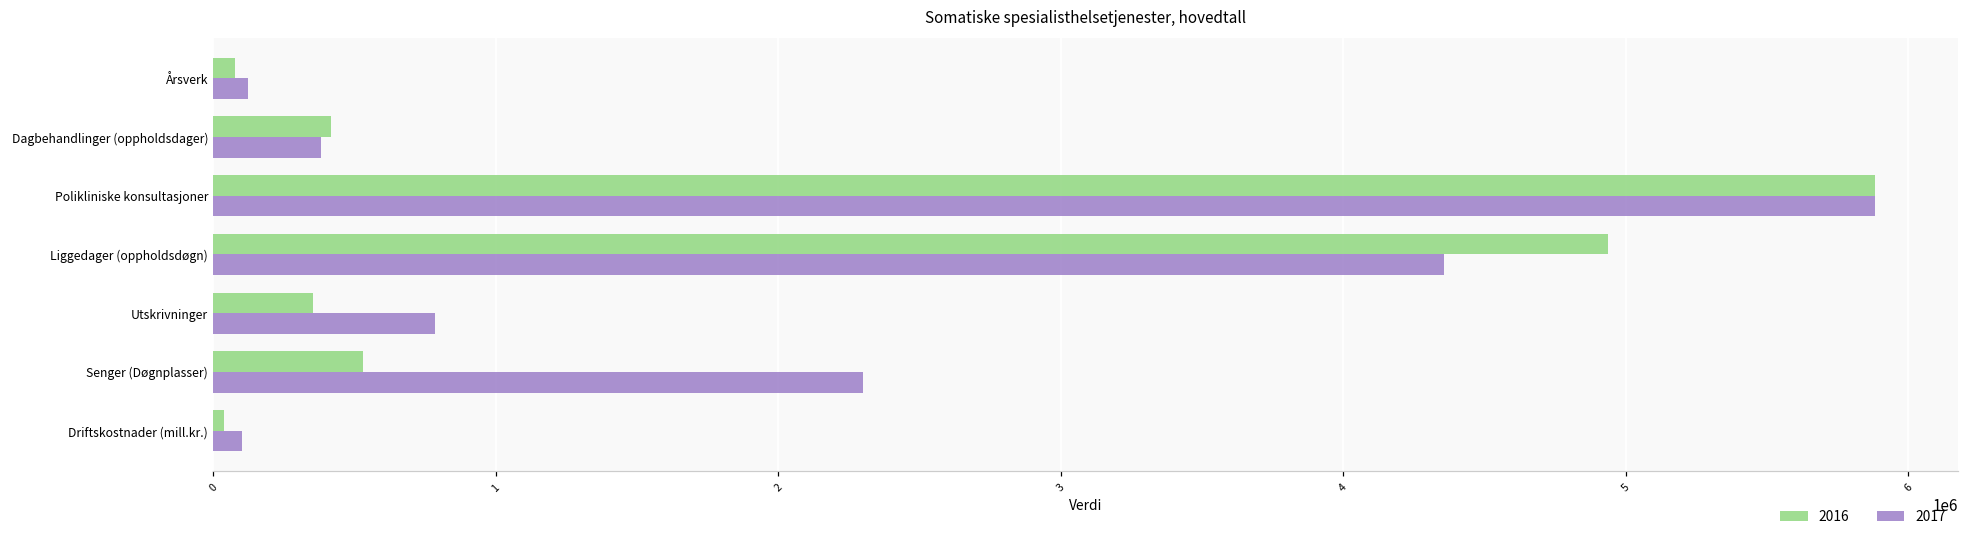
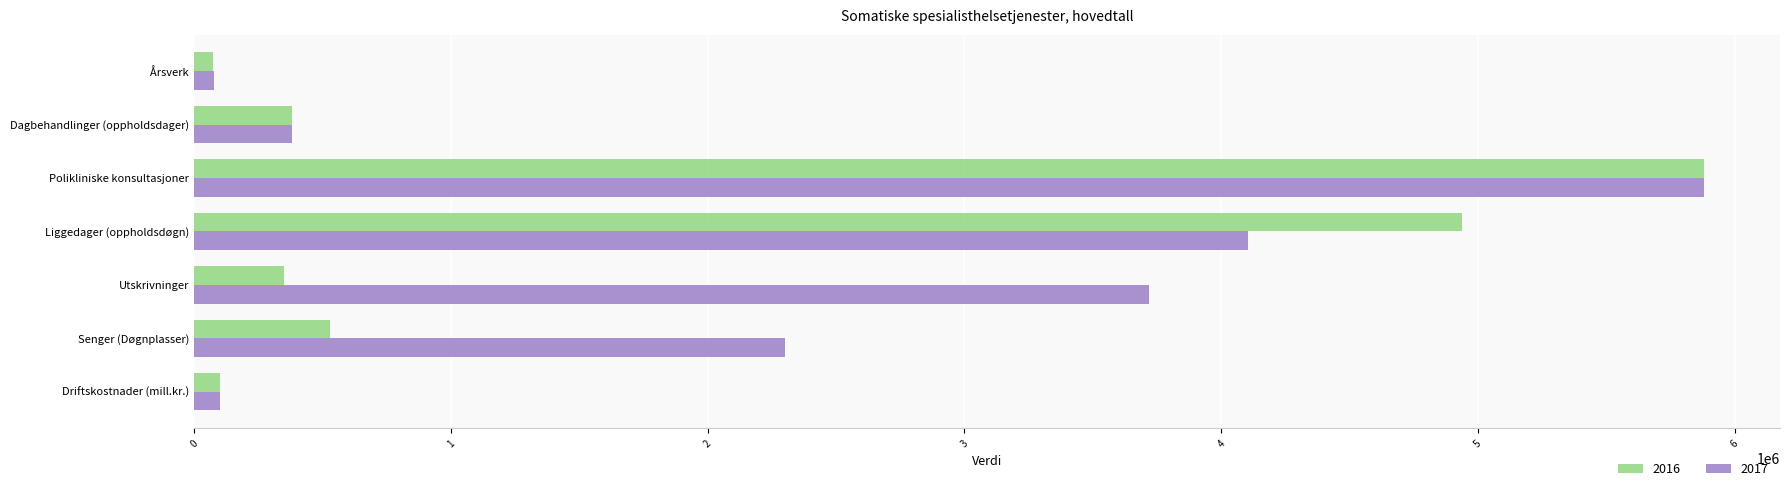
  {
    "2016": {
      "Årsverk": 80000,
-     "Dagbehandlinger (oppholdsdager)": 420000,
+     "Dagbehandlinger (oppholdsdager)": 380000,
      "Polikliniske konsultasjoner": 5880000,
      "Liggedager (oppholdsdøgn)": 4940000,
      "Utskrivninger": 350000,
      "Senger (Døgnplasser)": 530000,
-     "Driftskostnader (mill.kr.)": 40000
+     "Driftskostnader (mill.kr.)": 100000
    },
    "2017": {
-     "Årsverk": 120000,
+     "Årsverk": 80000,
      "Dagbehandlinger (oppholdsdager)": 380000,
      "Polikliniske konsultasjoner": 5880000,
-     "Liggedager (oppholdsdøgn)": 4360000,
-     "Utskrivninger": 790000,
+     "Liggedager (oppholdsdøgn)": 4100000,
+     "Utskrivninger": 3720000,
      "Senger (Døgnplasser)": 2300000,
      "Driftskostnader (mill.kr.)": 100000
    }
  }
